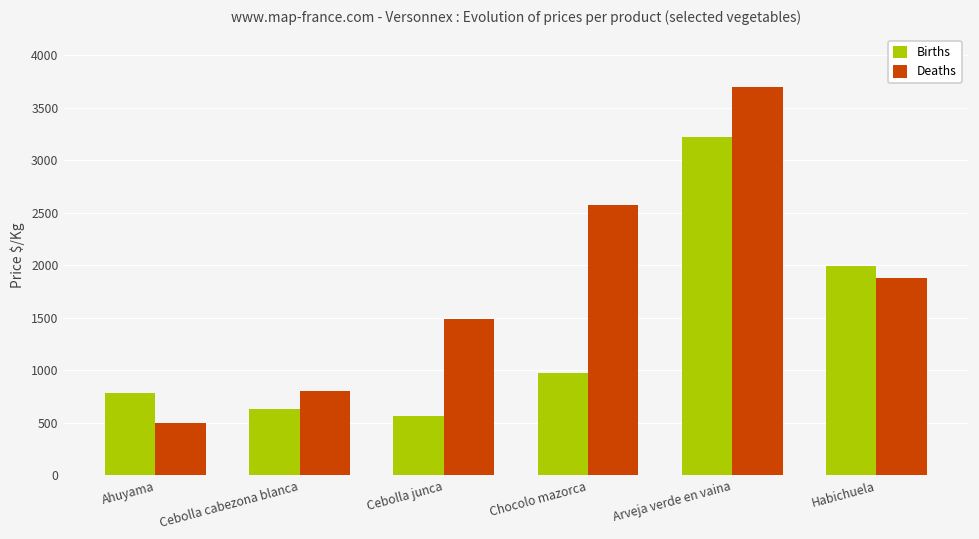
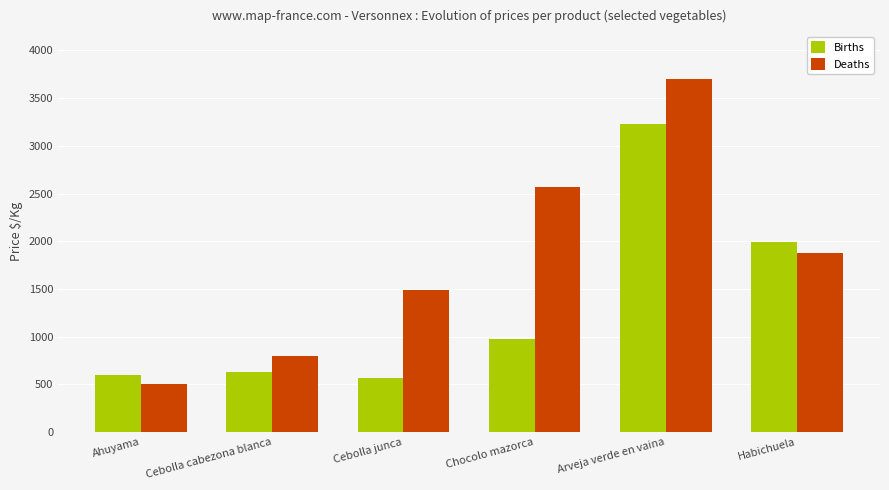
  {
    "Births": {
-     "Ahuyama": 800,
+     "Ahuyama": 600,
      "Cebolla cabezona blanca": 600,
      "Cebolla junca": 600,
      "Chocolo mazorca": 1000,
      "Arveja verde en vaina": 3200,
      "Habichuela": 2000
    },
    "Deaths": {
      "Ahuyama": 500,
      "Cebolla cabezona blanca": 800,
      "Cebolla junca": 1500,
      "Chocolo mazorca": 2600,
      "Arveja verde en vaina": 3700,
      "Habichuela": 1900
    }
  }
